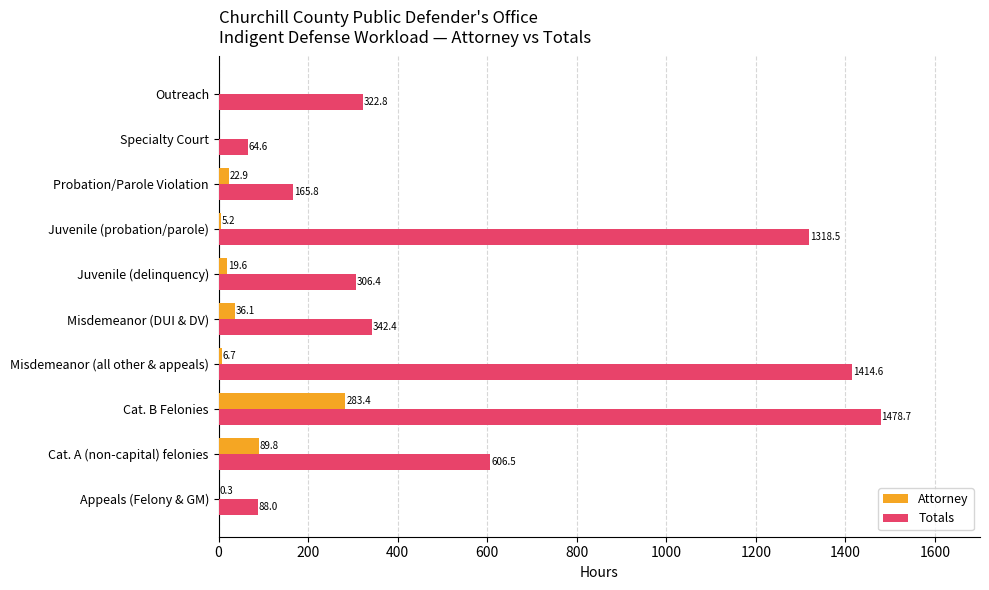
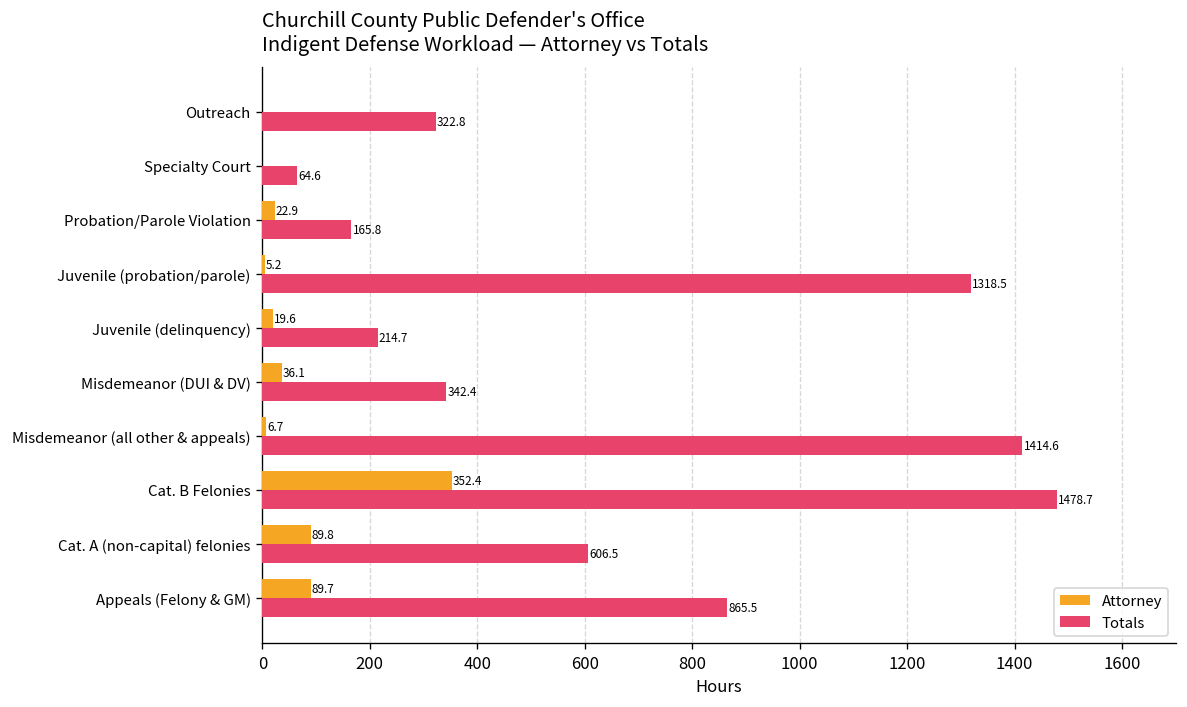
  {
    "Attorney": {
      "Probation/Parole Violation": 22.9,
      "Juvenile (probation/parole)": 5.2,
      "Juvenile (delinquency)": 19.6,
      "Misdemeanor (DUI & DV)": 36.1,
      "Misdemeanor (all other & appeals)": 6.7,
-     "Cat. B Felonies": 283.4,
+     "Cat. B Felonies": 352.4,
      "Cat. A (non-capital) felonies": 89.8,
-     "Appeals (Felony & GM)": 0.3
+     "Appeals (Felony & GM)": 89.7
    },
    "Totals": {
      "Outreach": 322.8,
      "Specialty Court": 64.6,
      "Probation/Parole Violation": 165.8,
      "Juvenile (probation/parole)": 1318.5,
-     "Juvenile (delinquency)": 306.4,
+     "Juvenile (delinquency)": 214.7,
      "Misdemeanor (DUI & DV)": 342.4,
      "Misdemeanor (all other & appeals)": 1414.6,
      "Cat. B Felonies": 1478.7,
      "Cat. A (non-capital) felonies": 606.5,
-     "Appeals (Felony & GM)": 88.0
+     "Appeals (Felony & GM)": 865.5
    }
  }
